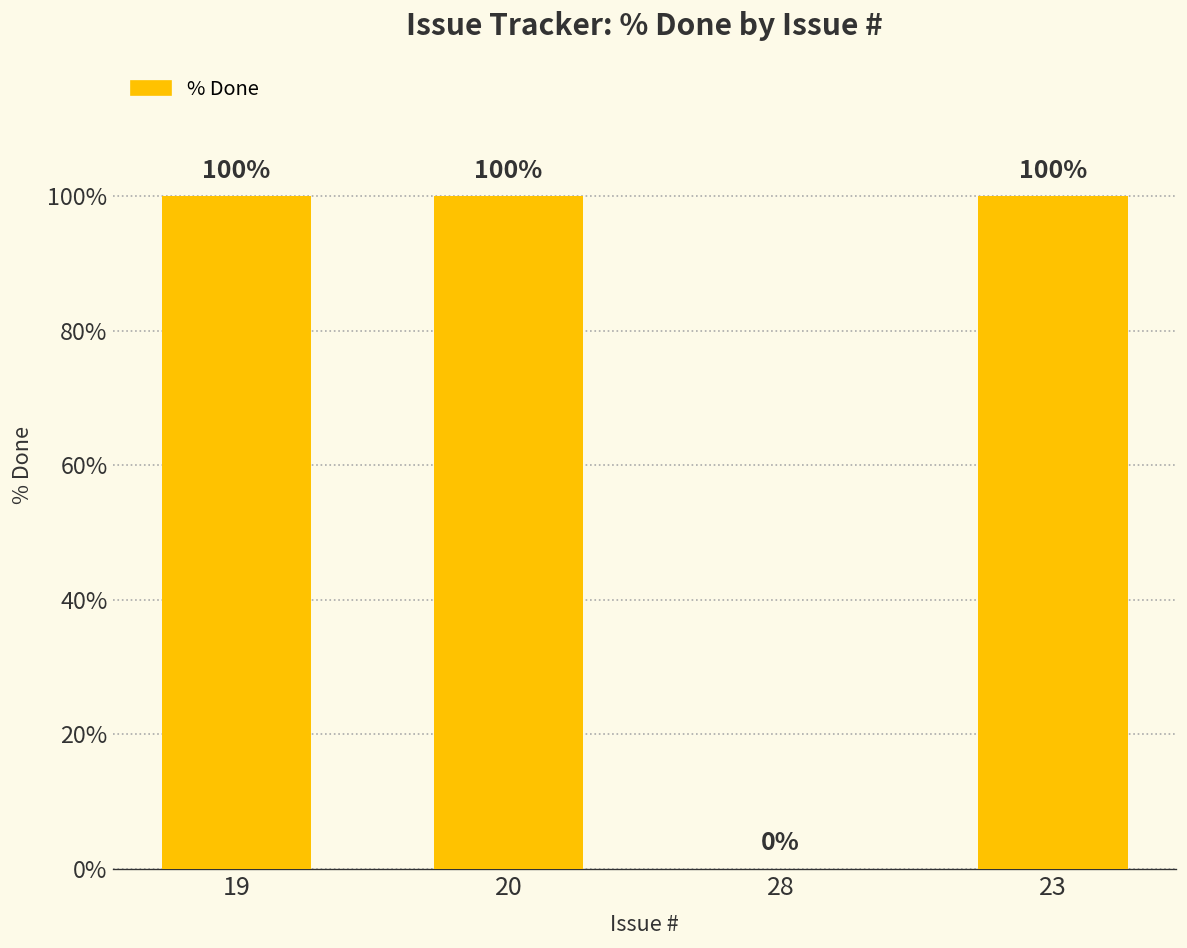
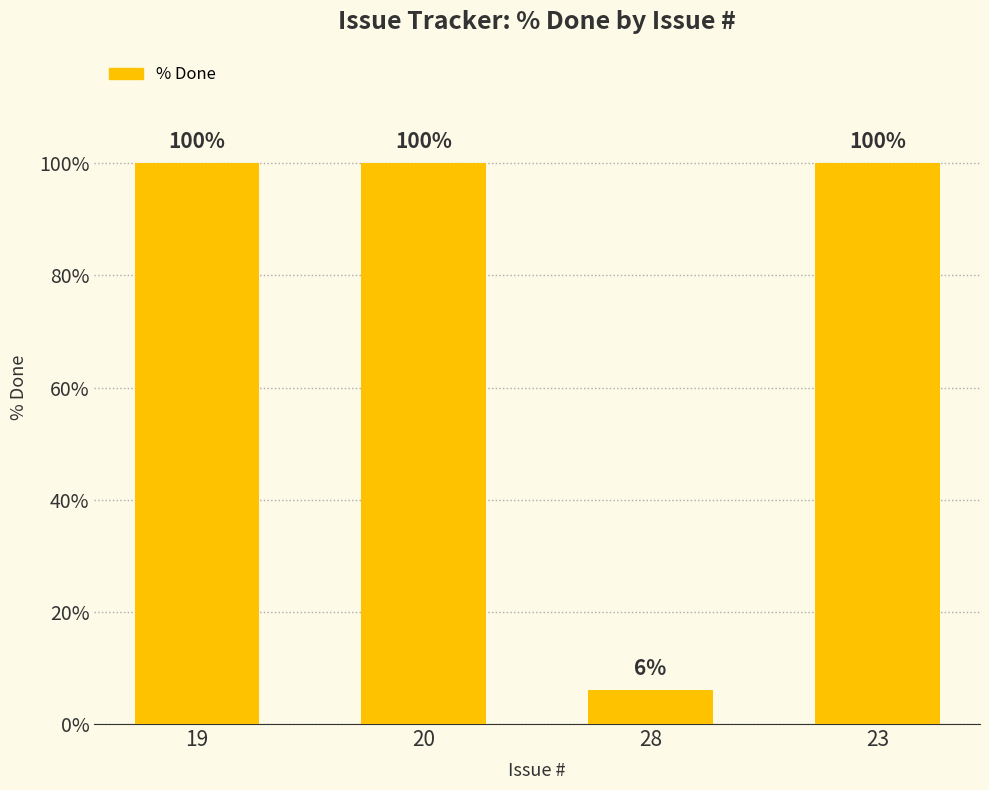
  {
    "19": "100%",
    "20": "100%",
-   "28": "0%",
+   "28": "6%",
    "23": "100%"
  }
